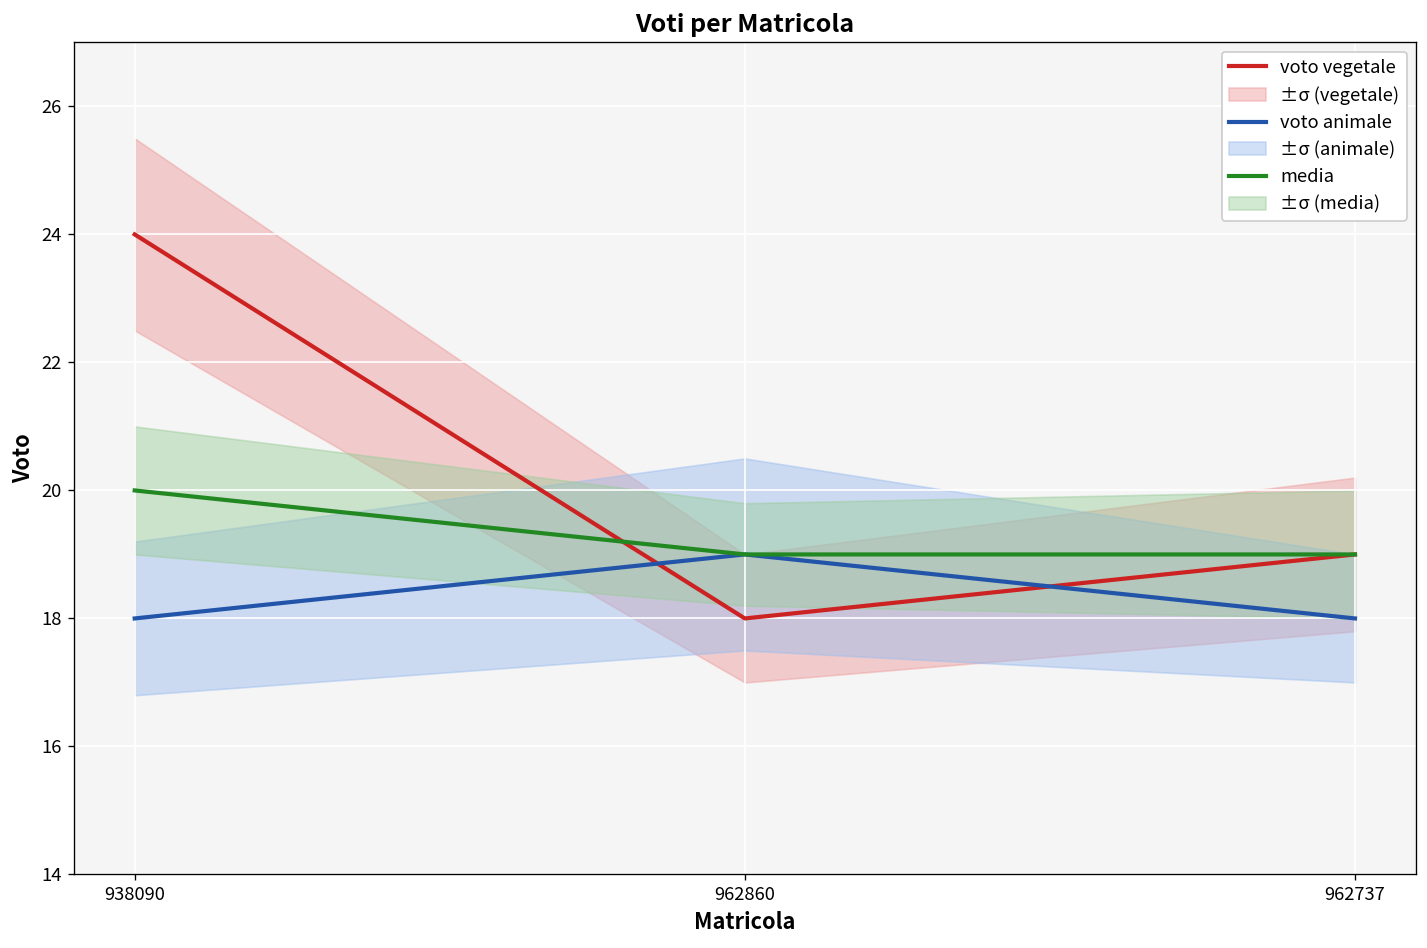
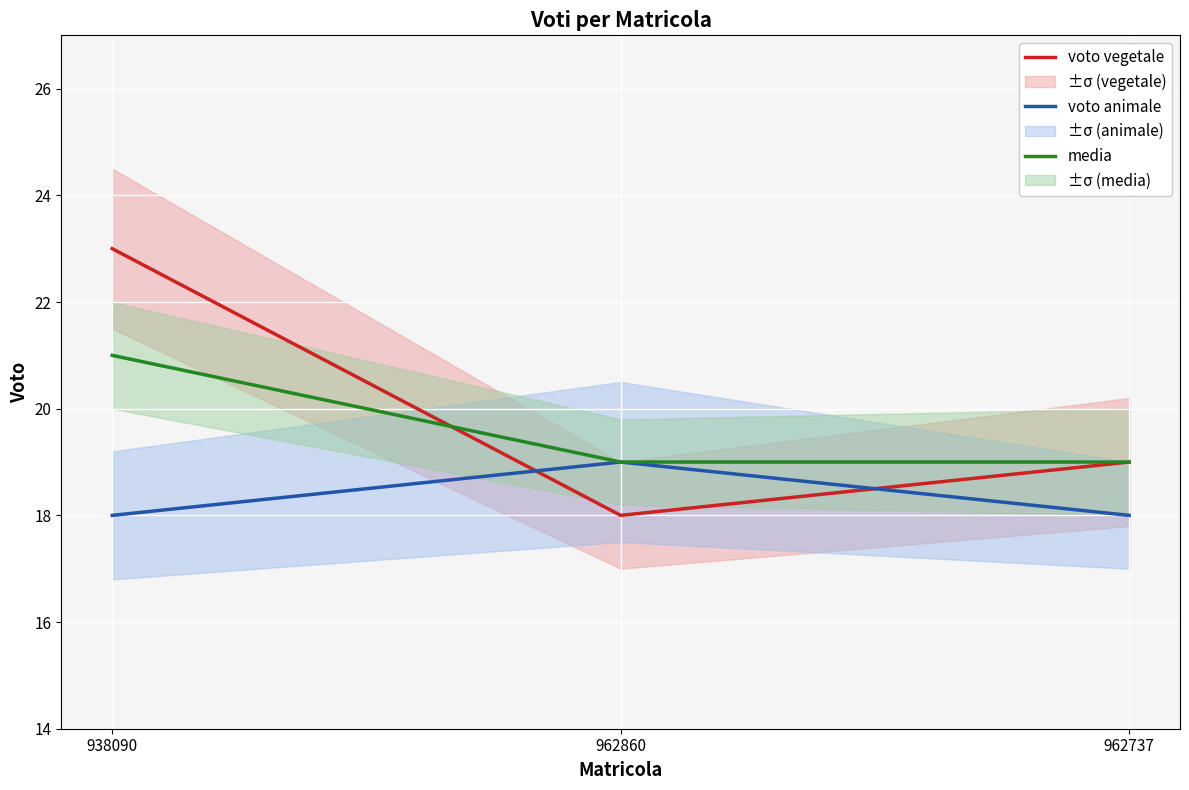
  {
    "voto vegetale": {
-     "938090": 24,
+     "938090": 23,
      "962860": 18
    },
    "voto animale": {
      "938090": 18,
      "962737": 18
    },
    "media": {
-     "938090": 20
+     "938090": 21
    }
  }
